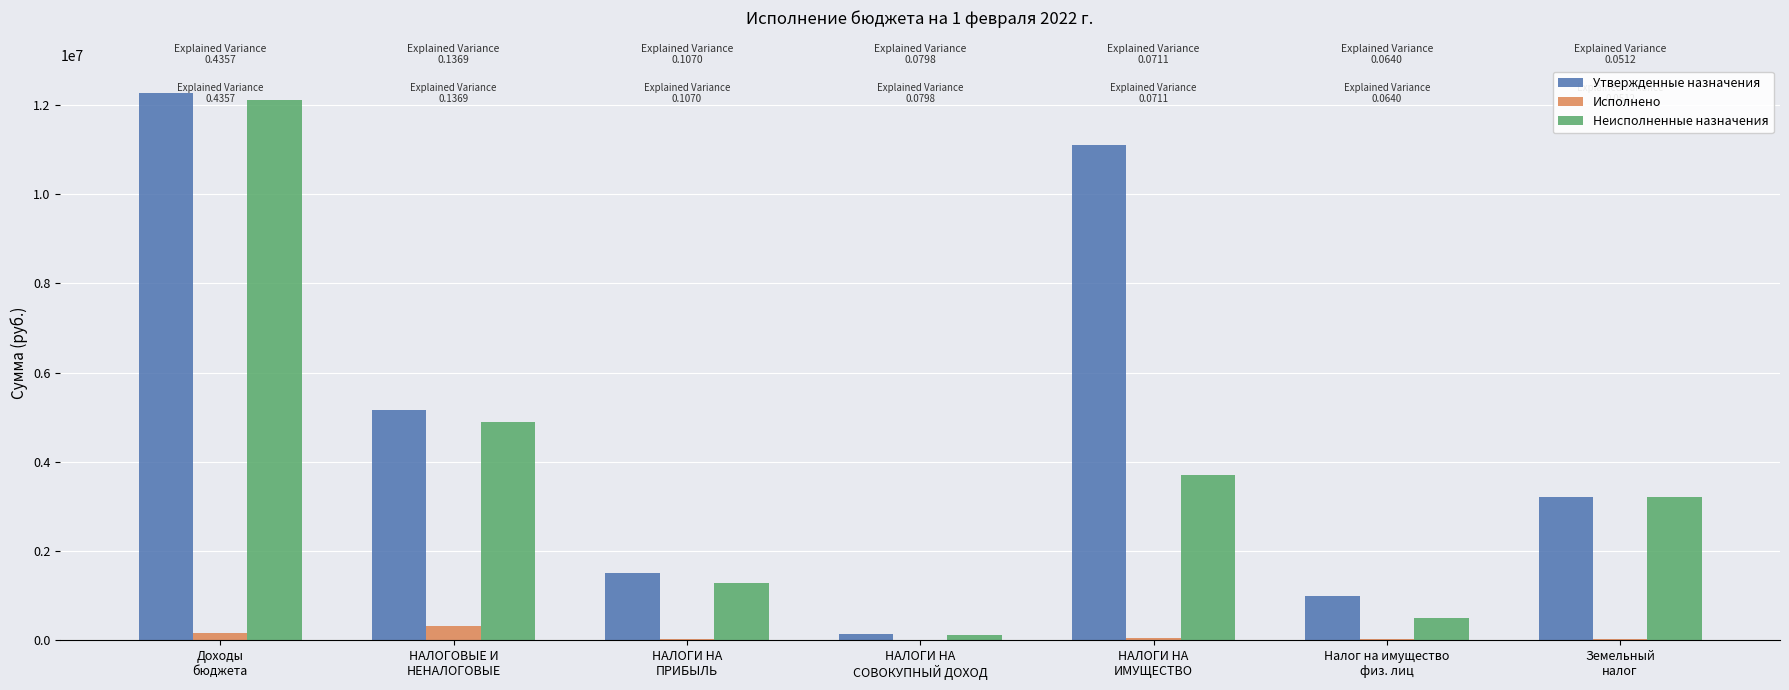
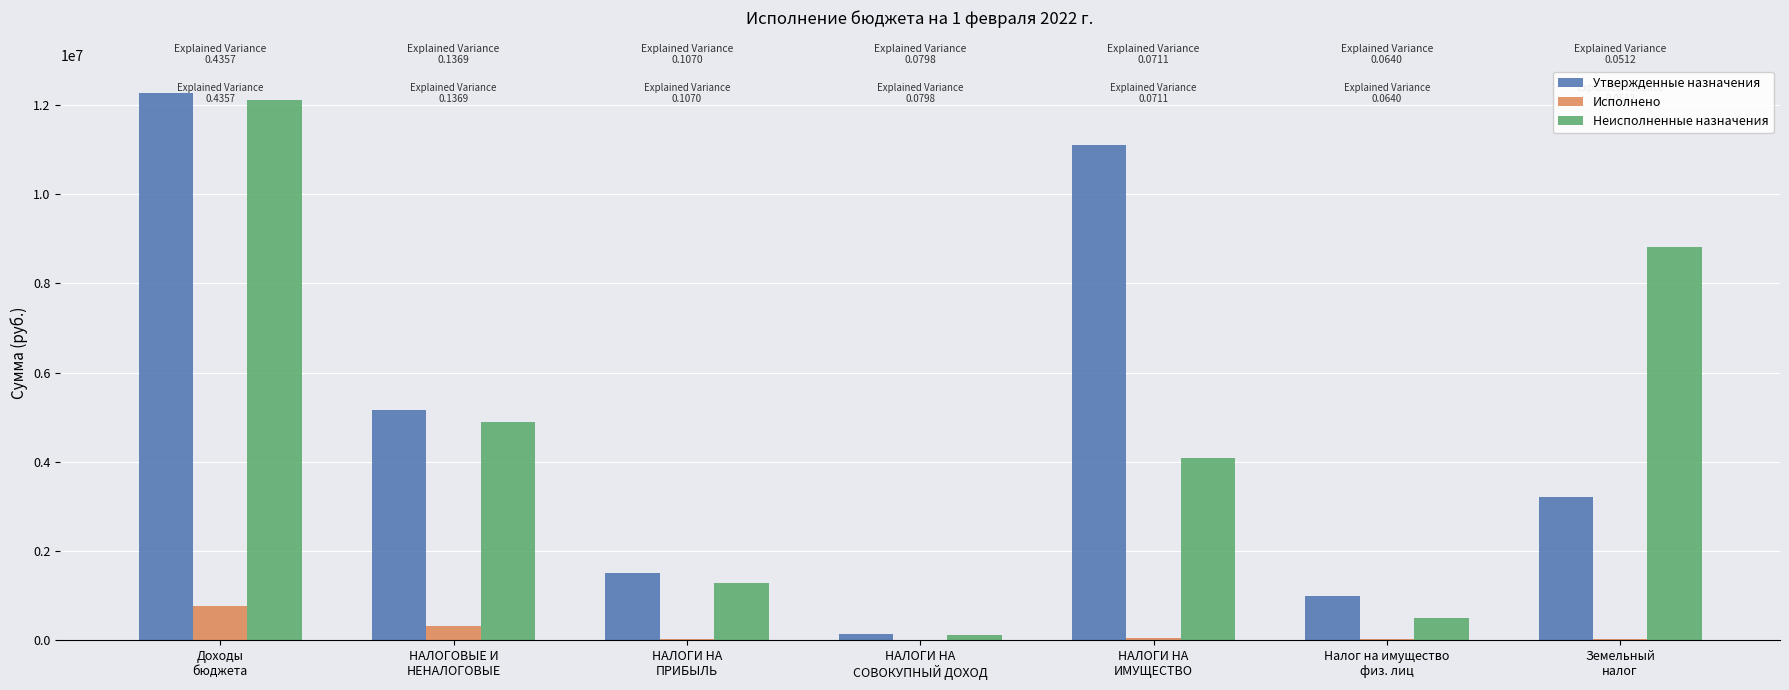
  {
    "Утвержденные назначения": {
      "НАЛОГОВЫЕ И НЕНАЛОГОВЫЕ": 5200000,
      "НАЛОГИ НА ПРИБЫЛЬ": 1500000,
      "НАЛОГИ НА СОВОКУПНЫЙ ДОХОД": 100000,
      "НАЛОГИ НА ИМУЩЕСТВО": 11100000,
      "Налог на имущество физ. лиц": 1000000,
      "Земельный налог": 3200000
    },
    "Исполнено": {
-     "Доходы бюджета": 200000,
+     "Доходы бюджета": 700000,
      "НАЛОГОВЫЕ И НЕНАЛОГОВЫЕ": 300000
    },
    "Неисполненные назначения": {
      "НАЛОГОВЫЕ И НЕНАЛОГОВЫЕ": 4900000,
      "НАЛОГИ НА ПРИБЫЛЬ": 1300000,
      "НАЛОГИ НА СОВОКУПНЫЙ ДОХОД": 100000,
-     "НАЛОГИ НА ИМУЩЕСТВО": 3700000,
+     "НАЛОГИ НА ИМУЩЕСТВО": 4100000,
      "Налог на имущество физ. лиц": 500000,
-     "Земельный налог": 3200000
+     "Земельный налог": 8800000
    }
  }
